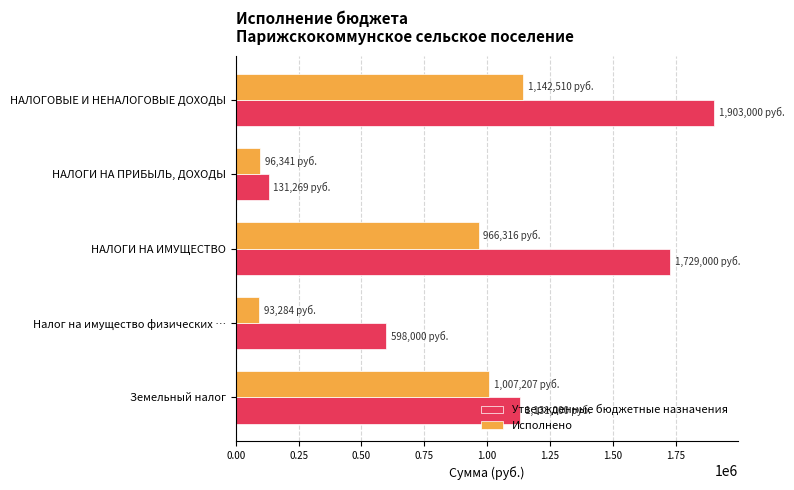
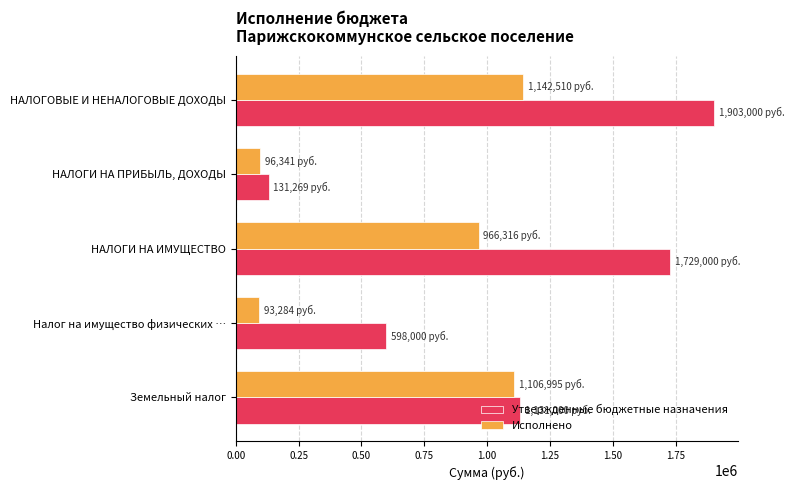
  {
    "Утвержденные бюджетные назначения": {
      "НАЛОГОВЫЕ И НЕНАЛОГОВЫЕ ДОХОДЫ": "1,903,000",
      "НАЛОГИ НА ПРИБЫЛЬ, ДОХОДЫ": "131,269",
      "НАЛОГИ НА ИМУЩЕСТВО": "1,729,000",
      "Налог на имущество физических …": "598,000",
      "Земельный налог": "1,131,000"
    },
    "Исполнено": {
      "НАЛОГОВЫЕ И НЕНАЛОГОВЫЕ ДОХОДЫ": "1,142,510",
      "НАЛОГИ НА ПРИБЫЛЬ, ДОХОДЫ": "96,341",
      "НАЛОГИ НА ИМУЩЕСТВО": "966,316",
      "Налог на имущество физических …": "93,284",
-     "Земельный налог": "1,007,207"
+     "Земельный налог": "1,106,995"
    }
  }
